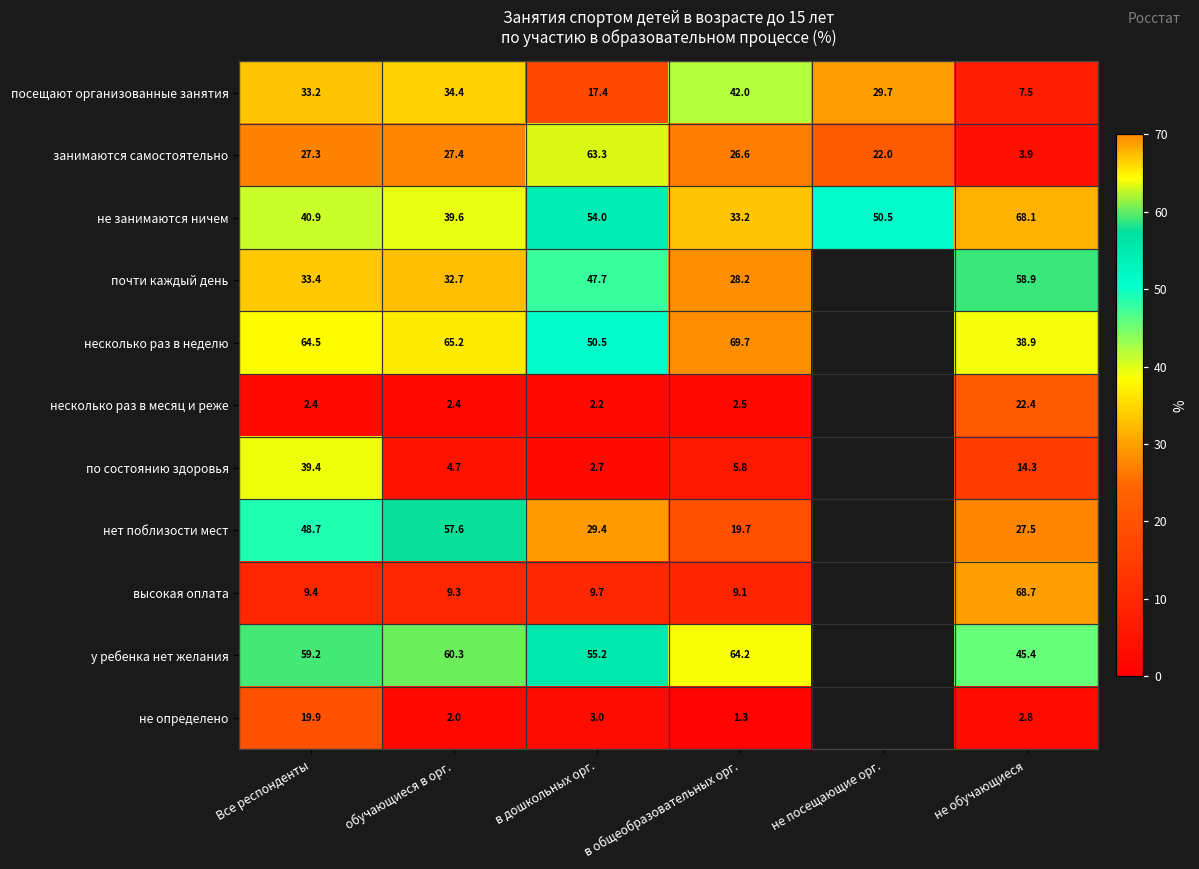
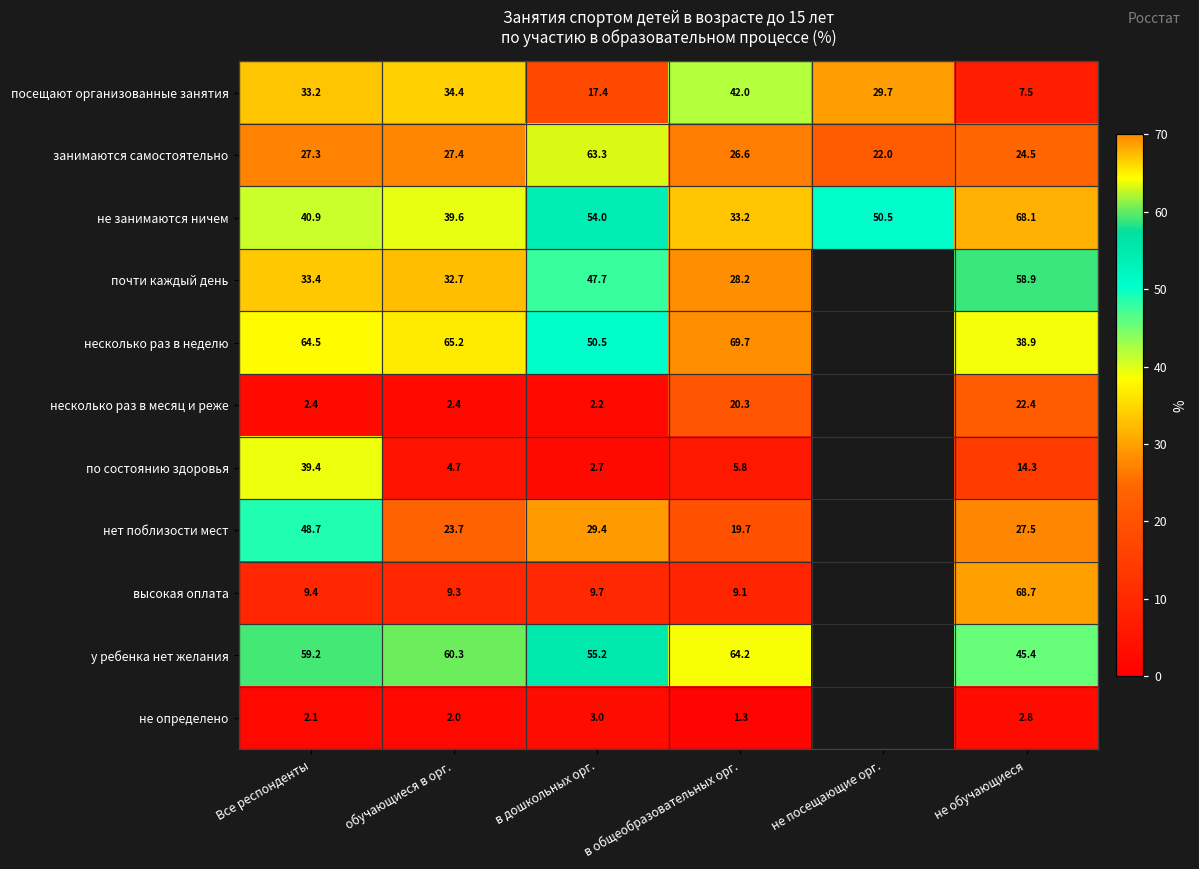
  {
    "посещают организованные занятия": {
      "Все респонденты": 33.2,
      "обучающиеся в орг.": 34.4,
      "в дошкольных орг.": 17.4,
      "в общеобразовательных орг.": 42.0,
      "не посещающие орг.": 29.7,
      "не обучающиеся": 7.5
    },
    "занимаются самостоятельно": {
      "Все респонденты": 27.3,
      "обучающиеся в орг.": 27.4,
      "в дошкольных орг.": 63.3,
      "в общеобразовательных орг.": 26.6,
      "не посещающие орг.": 22.0,
-     "не обучающиеся": 3.9
+     "не обучающиеся": 24.5
    },
    "не занимаются ничем": {
      "Все респонденты": 40.9,
      "обучающиеся в орг.": 39.6,
      "в дошкольных орг.": 54.0,
      "в общеобразовательных орг.": 33.2,
      "не посещающие орг.": 50.5,
      "не обучающиеся": 68.1
    },
    "почти каждый день": {
      "Все респонденты": 33.4,
      "обучающиеся в орг.": 32.7,
      "в дошкольных орг.": 47.7,
      "в общеобразовательных орг.": 28.2,
      "не обучающиеся": 58.9
    },
    "несколько раз в неделю": {
      "Все респонденты": 64.5,
      "обучающиеся в орг.": 65.2,
      "в дошкольных орг.": 50.5,
      "в общеобразовательных орг.": 69.7,
      "не обучающиеся": 38.9
    },
    "несколько раз в месяц и реже": {
      "Все респонденты": 2.4,
      "обучающиеся в орг.": 2.4,
      "в дошкольных орг.": 2.2,
-     "в общеобразовательных орг.": 2.5,
+     "в общеобразовательных орг.": 20.3,
      "не обучающиеся": 22.4
    },
    "по состоянию здоровья": {
      "Все респонденты": 39.4,
      "обучающиеся в орг.": 4.7,
      "в дошкольных орг.": 2.7,
      "в общеобразовательных орг.": 5.8,
      "не обучающиеся": 14.3
    },
    "нет поблизости мест": {
      "Все респонденты": 48.7,
-     "обучающиеся в орг.": 57.6,
+     "обучающиеся в орг.": 23.7,
      "в дошкольных орг.": 29.4,
      "в общеобразовательных орг.": 19.7,
      "не обучающиеся": 27.5
    },
    "высокая оплата": {
      "Все респонденты": 9.4,
      "обучающиеся в орг.": 9.3,
      "в дошкольных орг.": 9.7,
      "в общеобразовательных орг.": 9.1,
      "не обучающиеся": 68.7
    },
    "у ребенка нет желания": {
      "Все респонденты": 59.2,
      "обучающиеся в орг.": 60.3,
      "в дошкольных орг.": 55.2,
      "в общеобразовательных орг.": 64.2,
      "не обучающиеся": 45.4
    },
    "не определено": {
-     "Все респонденты": 19.9,
+     "Все респонденты": 2.1,
      "обучающиеся в орг.": 2.0,
      "в дошкольных орг.": 3.0,
      "в общеобразовательных орг.": 1.3,
      "не обучающиеся": 2.8
    }
  }
